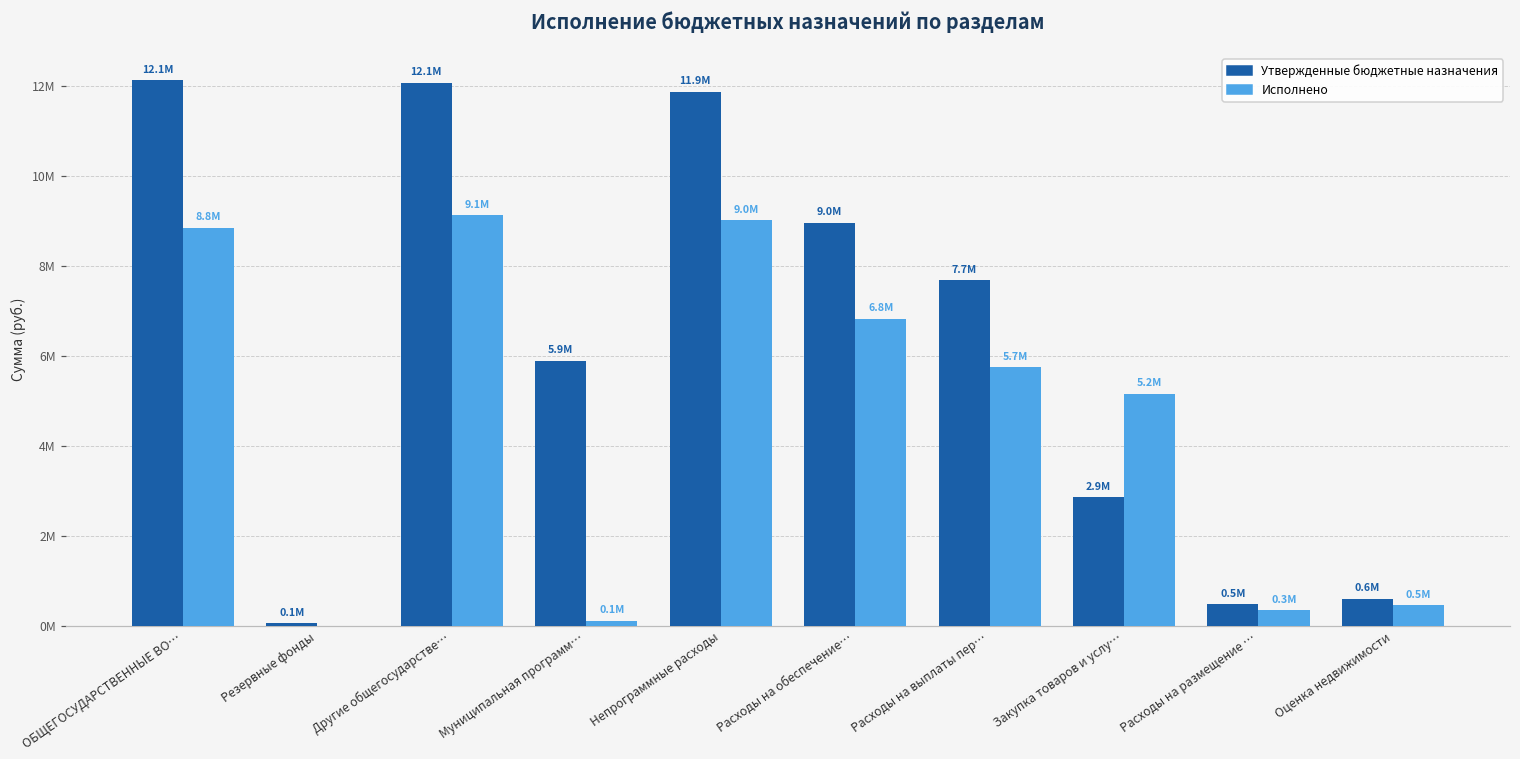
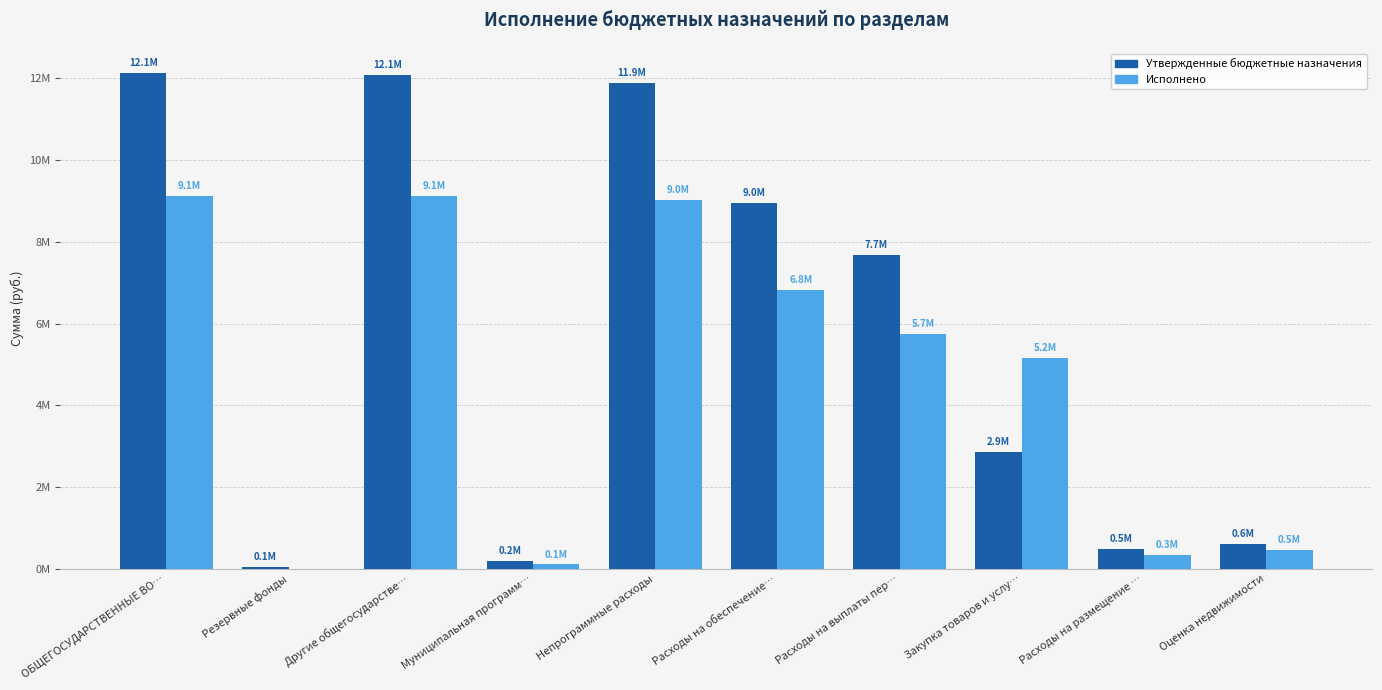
  {
    "Утвержденные бюджетные назначения": {
      "ОБЩЕГОСУДАРСТВЕННЫЕ ВО…": "12.1M",
      "Резервные фонды": "0.1M",
      "Другие общегосударстве…": "12.1M",
-     "Муниципальная программ…": "5.9M",
+     "Муниципальная программ…": "0.2M",
      "Непрограммные расходы": "11.9M",
      "Расходы на обеспечение…": "9.0M",
      "Расходы на выплаты пер…": "7.7M",
      "Закупка товаров и услу…": "2.9M",
      "Расходы на размещение …": "0.5M",
      "Оценка недвижимости": "0.6M"
    },
    "Исполнено": {
-     "ОБЩЕГОСУДАРСТВЕННЫЕ ВО…": "8.8M",
+     "ОБЩЕГОСУДАРСТВЕННЫЕ ВО…": "9.1M",
      "Другие общегосударстве…": "9.1M",
      "Муниципальная программ…": "0.1M",
      "Непрограммные расходы": "9.0M",
      "Расходы на обеспечение…": "6.8M",
      "Расходы на выплаты пер…": "5.7M",
      "Закупка товаров и услу…": "5.2M",
      "Расходы на размещение …": "0.3M",
      "Оценка недвижимости": "0.5M"
    }
  }
